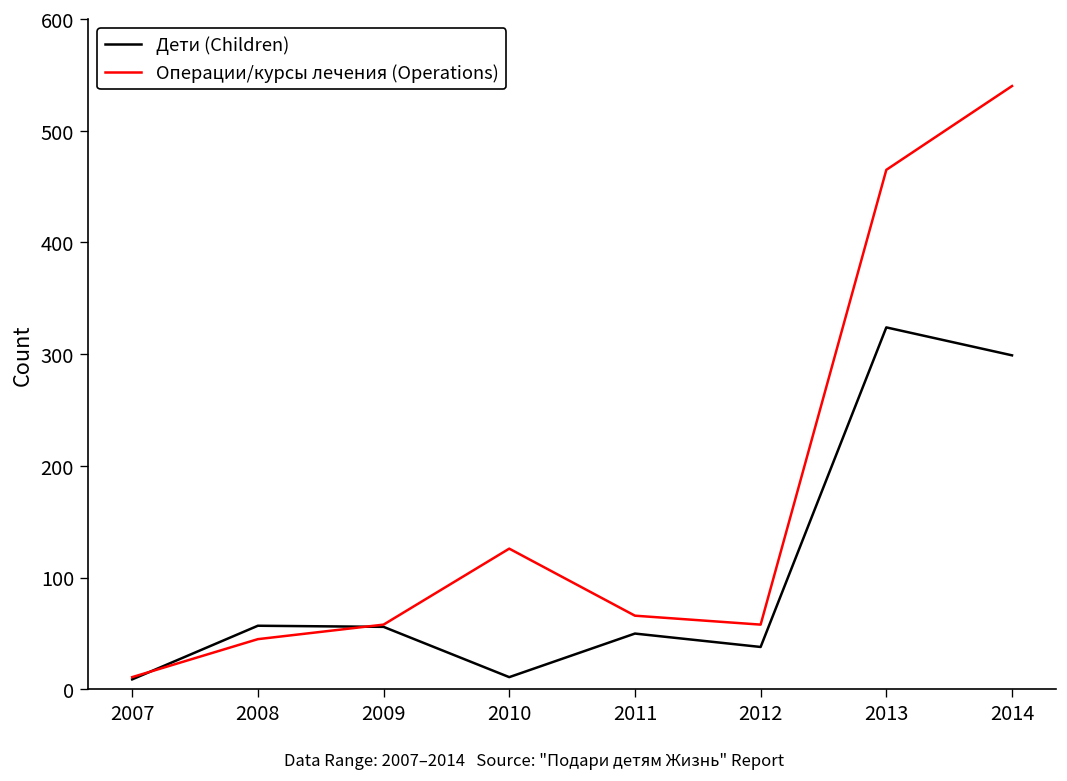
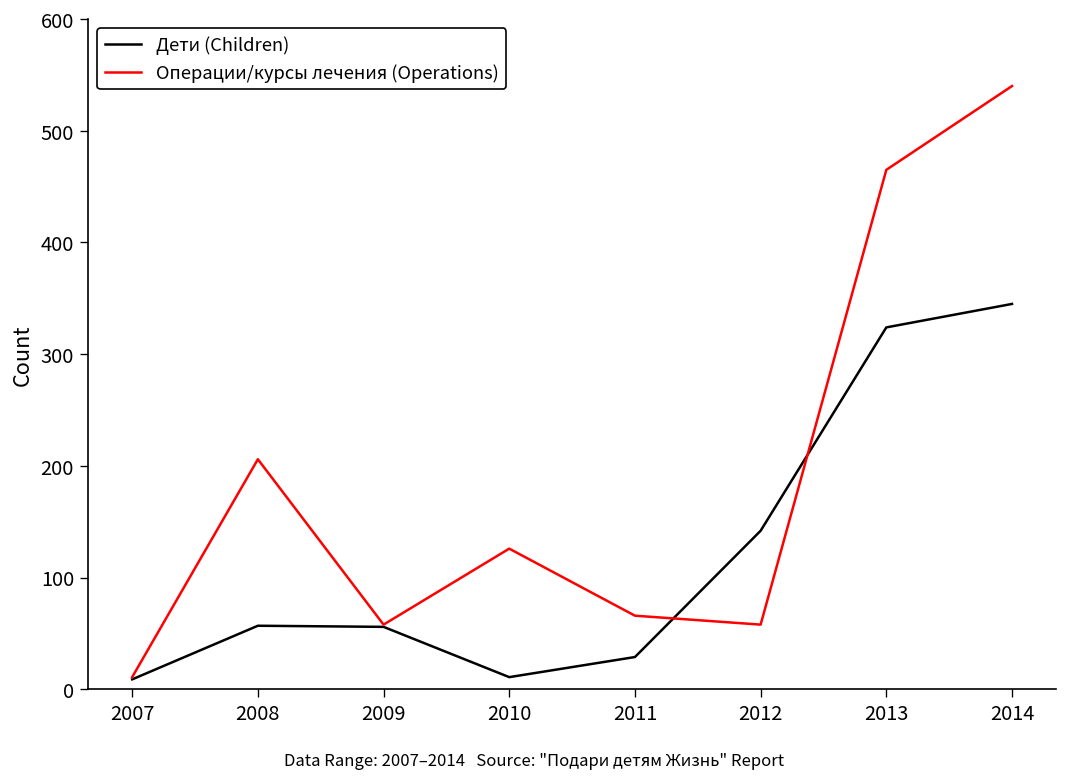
  {
    "Дети (Children)": {
      "2008": 60,
      "2010": 10,
-     "2011": 50,
-     "2012": 40,
+     "2011": 30,
+     "2012": 140,
      "2013": 320,
-     "2014": 300
+     "2014": 350
    },
    "Операции/курсы лечения (Operations)": {
-     "2008": 50,
+     "2008": 210,
      "2010": 130,
      "2011": 70,
      "2012": 60,
      "2013": 470,
      "2014": 540
    }
  }
